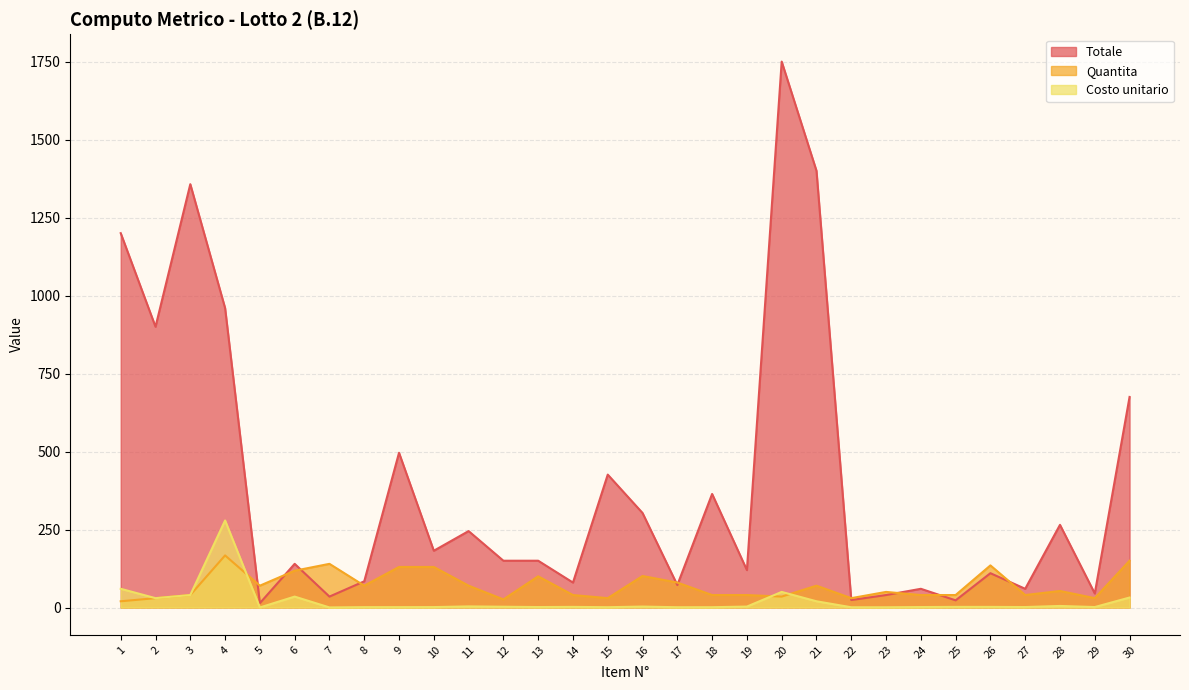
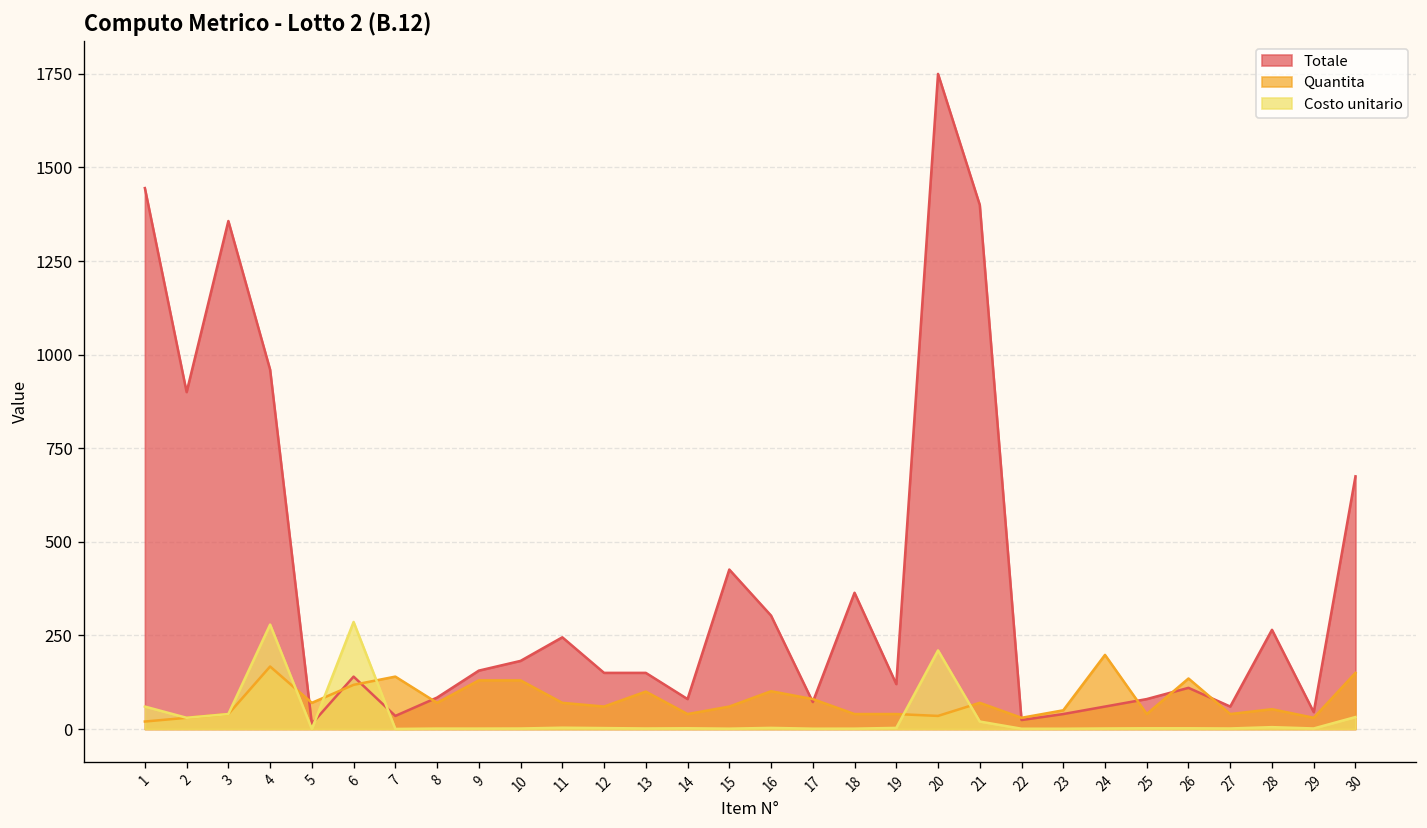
  {
    "Totale": {
-     "1": 1200,
+     "1": 1450,
      "2": 900,
      "3": 1360,
      "4": 960,
      "5": 10,
      "6": 140,
      "7": 40,
      "8": 80,
-     "9": 500,
+     "9": 160,
      "10": 180,
      "11": 250,
      "12": 150,
      "13": 150,
      "14": 80,
      "15": 430,
      "16": 300,
      "18": 360,
      "19": 120,
      "20": 1750,
      "21": 1400,
      "23": 40,
      "24": 60,
-     "25": 20,
+     "25": 80,
      "26": 110,
      "27": 60,
      "28": 270,
      "29": 50,
      "30": 680
    },
    "Quantita": {
      "1": 20,
      "4": 170,
      "5": 70,
      "6": 120,
      "7": 140,
      "8": 70,
      "9": 130,
      "10": 130,
      "11": 70,
-     "12": 30,
+     "12": 60,
      "13": 100,
      "14": 40,
-     "15": 30,
+     "15": 60,
      "16": 100,
      "18": 40,
      "19": 40,
      "20": 40,
      "21": 70,
      "23": 50,
-     "24": 40,
+     "24": 200,
      "25": 40,
      "26": 140,
      "27": 40,
      "28": 50,
      "29": 30,
      "30": 150
    },
    "Costo unitario": {
      "1": 60,
      "4": 280,
      "5": 0,
-     "6": 40,
+     "6": 290,
      "7": 0,
      "8": 0,
      "9": 0,
      "10": 0,
      "11": 0,
      "12": 0,
      "13": 0,
      "14": 0,
      "15": 0,
      "16": 0,
      "17": 0,
      "18": 0,
      "19": 0,
-     "20": 50,
+     "20": 210,
      "21": 20,
      "22": 0,
      "23": 0,
      "24": 0,
      "25": 0,
      "26": 0,
      "27": 0,
      "28": 10,
      "29": 0,
      "30": 30
    }
  }
